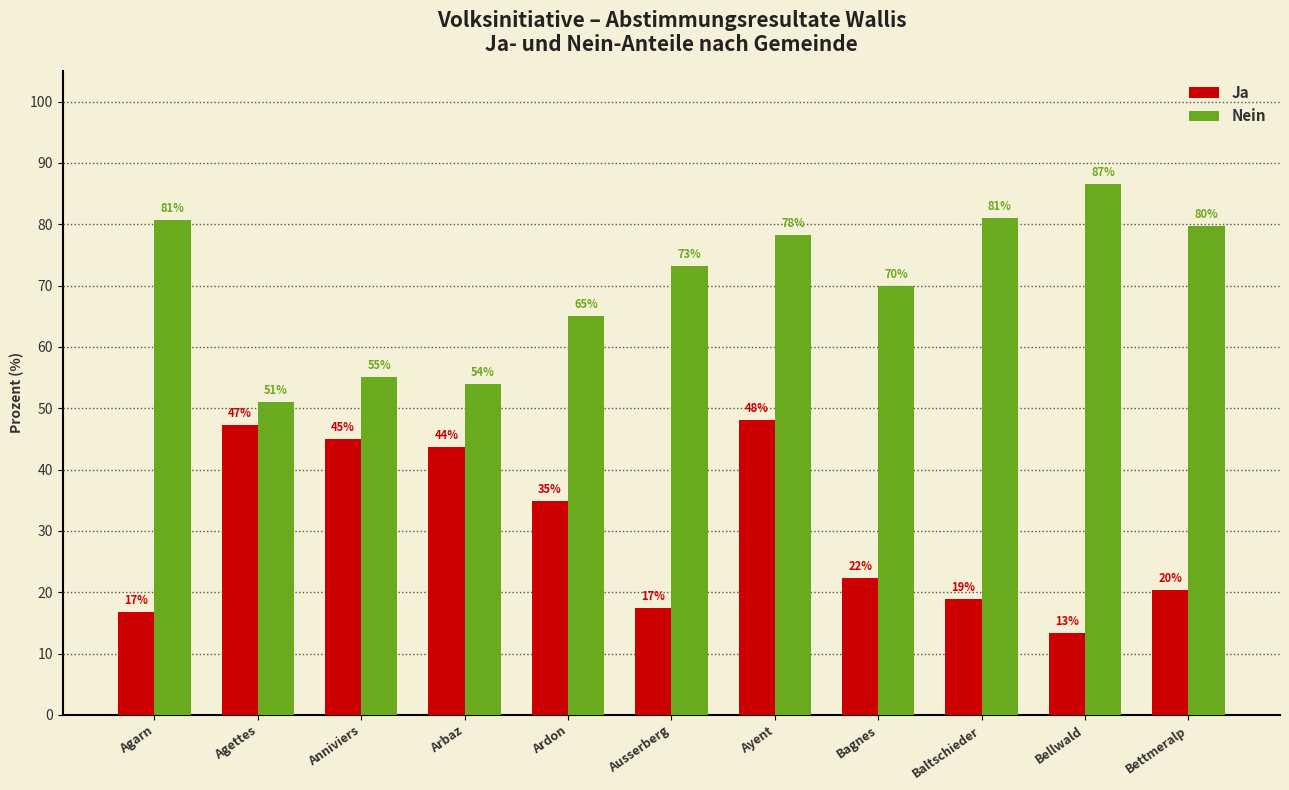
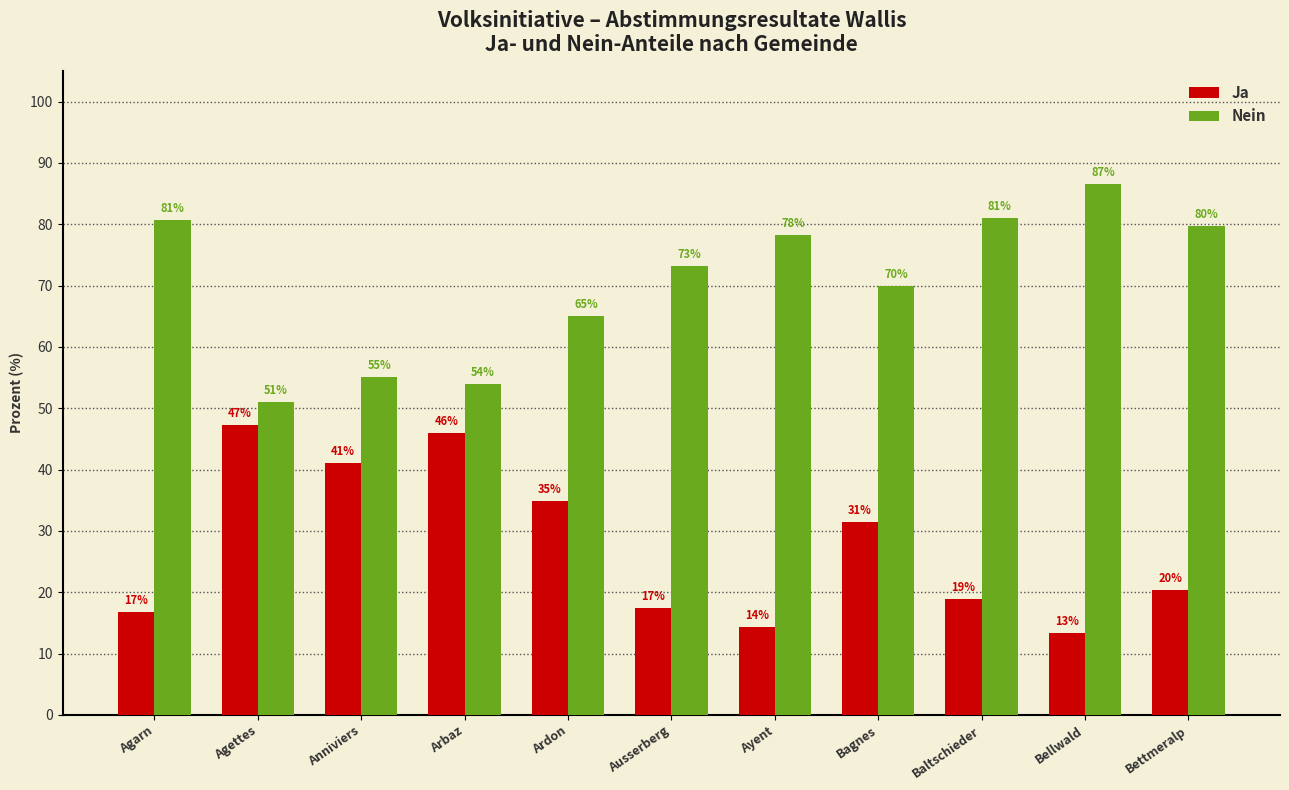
  {
    "Ja": {
      "Agarn": "17%",
      "Agettes": "47%",
-     "Anniviers": "45%",
-     "Arbaz": "44%",
+     "Anniviers": "41%",
+     "Arbaz": "46%",
      "Ardon": "35%",
      "Ausserberg": "17%",
-     "Ayent": "48%",
-     "Bagnes": "22%",
+     "Ayent": "14%",
+     "Bagnes": "31%",
      "Baltschieder": "19%",
      "Bellwald": "13%",
      "Bettmeralp": "20%"
    },
    "Nein": {
      "Agarn": "81%",
      "Agettes": "51%",
      "Anniviers": "55%",
      "Arbaz": "54%",
      "Ardon": "65%",
      "Ausserberg": "73%",
      "Ayent": "78%",
      "Bagnes": "70%",
      "Baltschieder": "81%",
      "Bellwald": "87%",
      "Bettmeralp": "80%"
    }
  }
